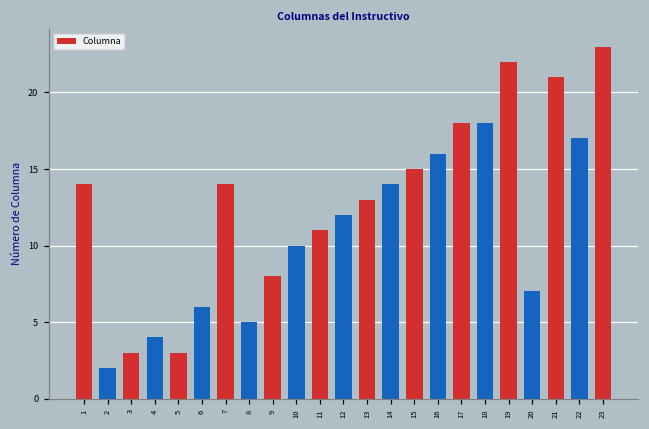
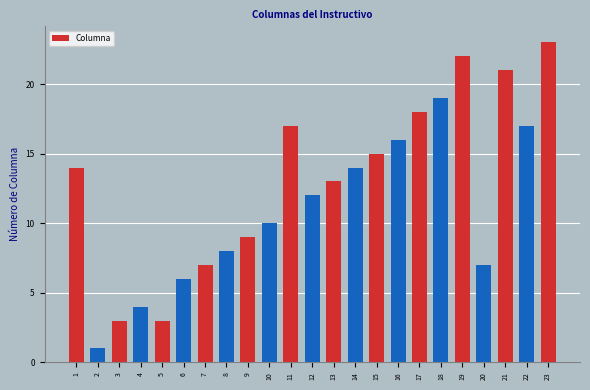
  {
    "1": 14,
-   "2": 2,
+   "2": 1,
    "3": 3,
    "4": 4,
    "5": 3,
    "6": 6,
-   "7": 14,
-   "8": 5,
-   "9": 8,
+   "7": 7,
+   "8": 8,
+   "9": 9,
    "10": 10,
-   "11": 11,
+   "11": 17,
    "12": 12,
    "13": 13,
    "14": 14,
    "15": 15,
    "16": 16,
    "17": 18,
-   "18": 18,
+   "18": 19,
    "19": 22,
    "20": 7,
    "21": 21,
    "22": 17,
    "23": 23
  }
